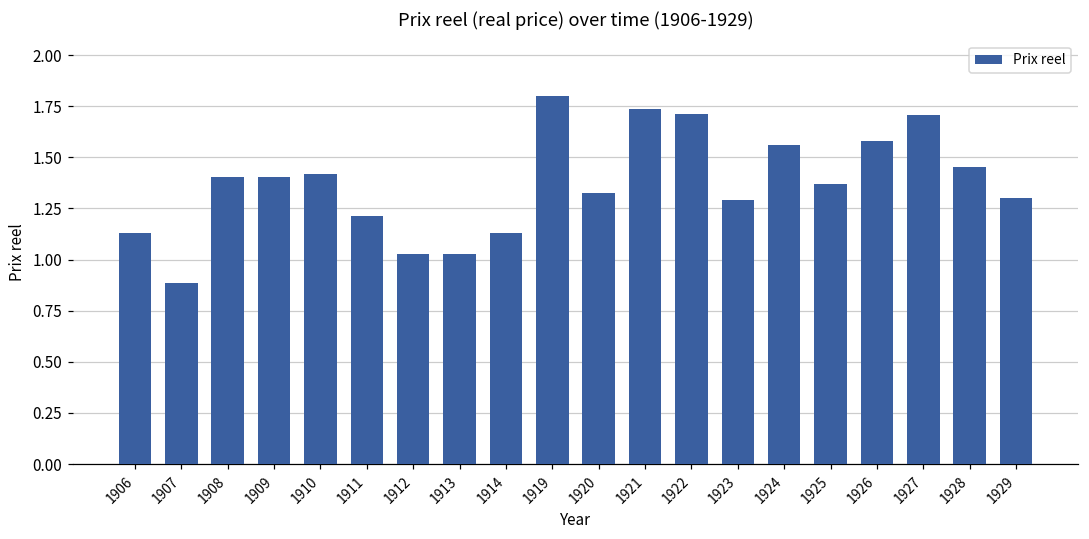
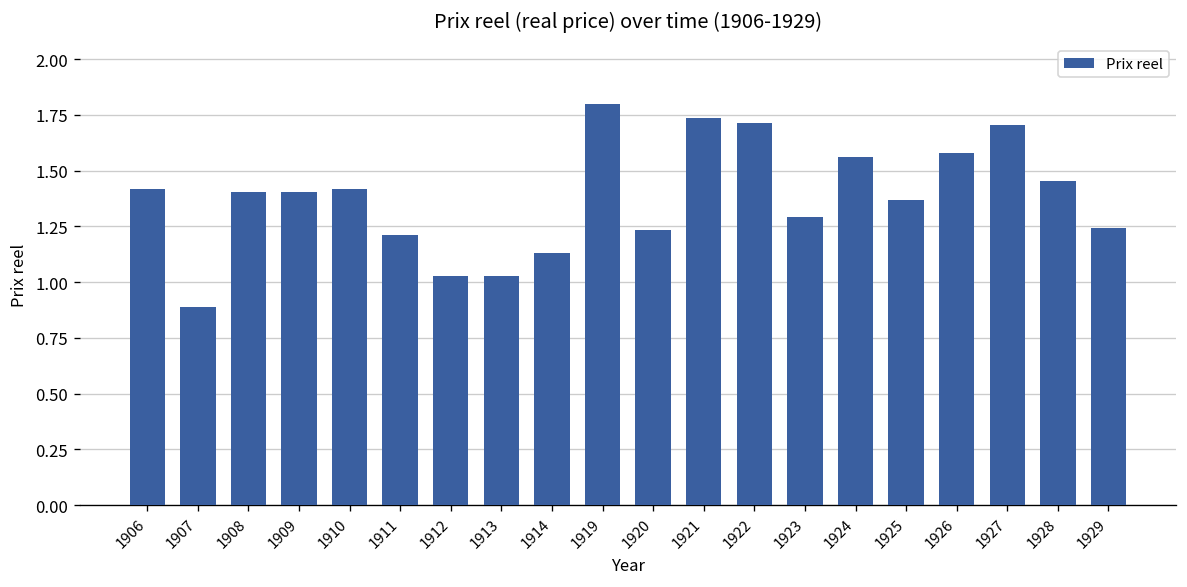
  {
-   "1906": 1.13,
+   "1906": 1.42,
    "1907": 0.89,
    "1908": 1.41,
    "1909": 1.41,
    "1910": 1.42,
    "1911": 1.21,
    "1912": 1.03,
    "1913": 1.03,
    "1914": 1.13,
    "1919": 1.80,
-   "1920": 1.33,
+   "1920": 1.23,
    "1921": 1.74,
    "1922": 1.71,
    "1923": 1.29,
    "1924": 1.56,
    "1925": 1.37,
    "1926": 1.58,
    "1927": 1.71,
    "1928": 1.45,
-   "1929": 1.30
+   "1929": 1.24
  }
